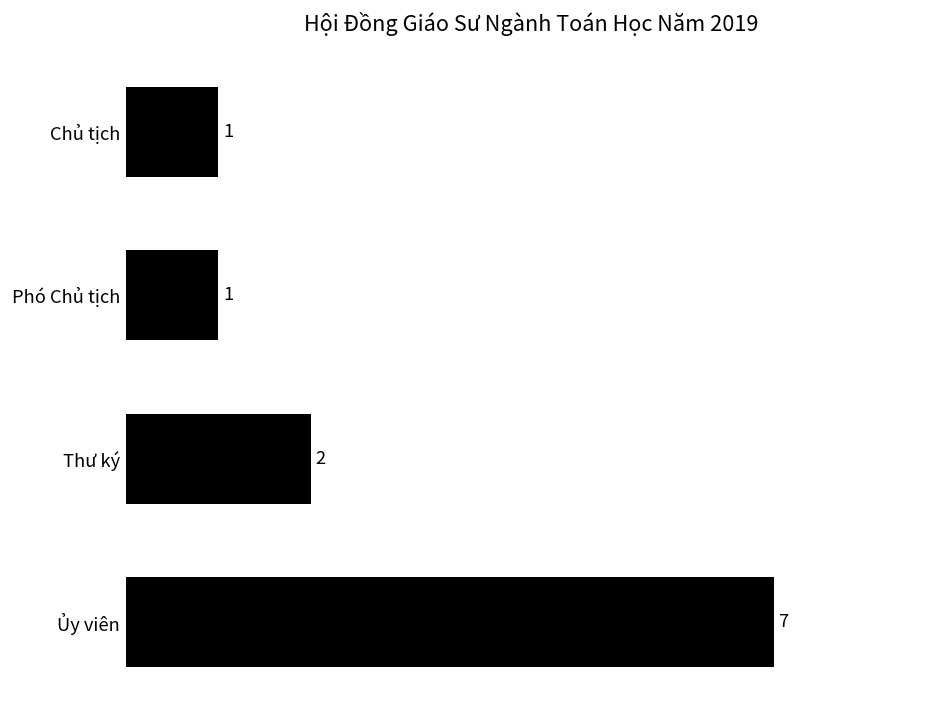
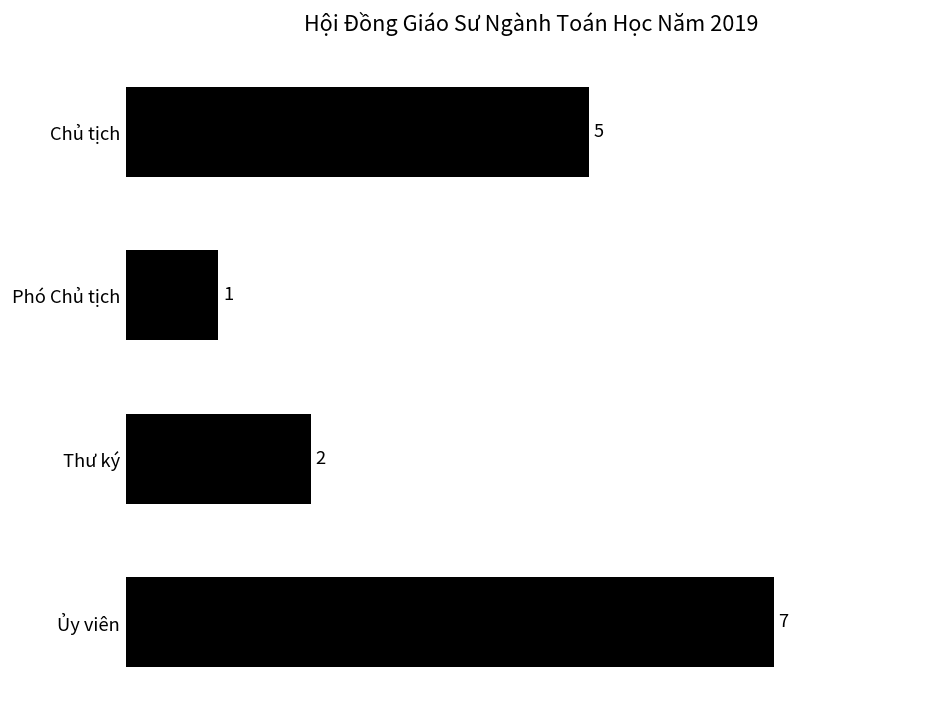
  {
-   "Chủ tịch": 1,
+   "Chủ tịch": 5,
    "Phó Chủ tịch": 1,
    "Thư ký": 2,
    "Ủy viên": 7
  }
